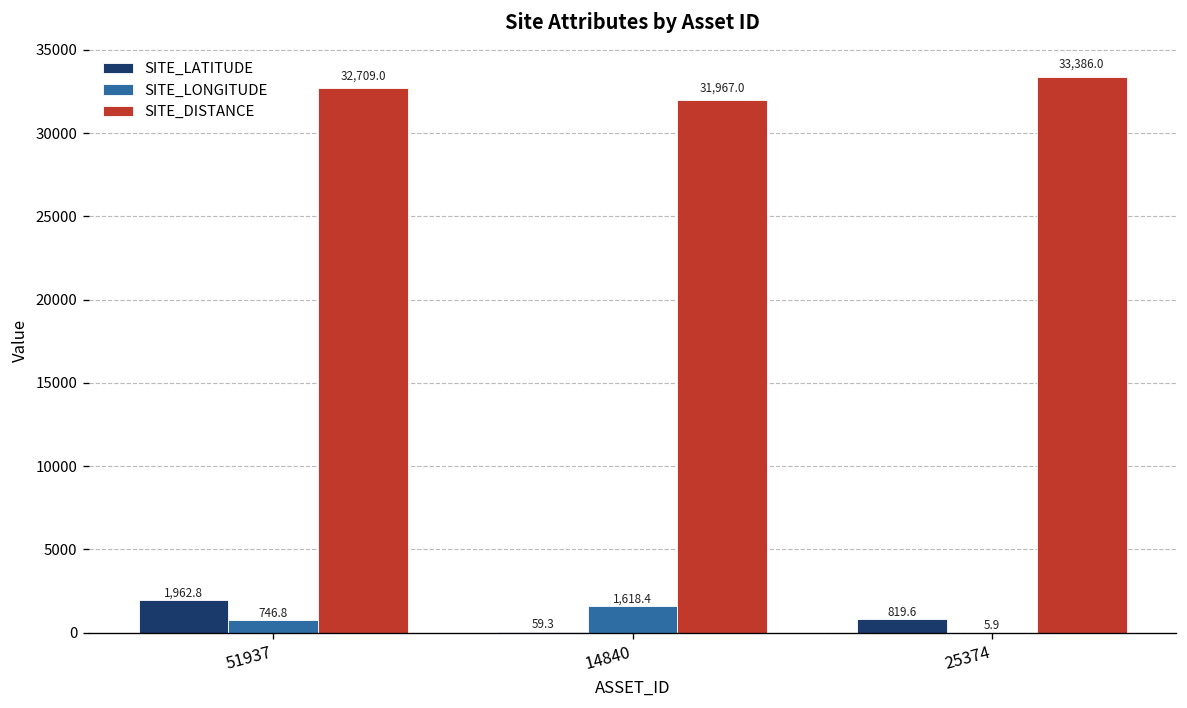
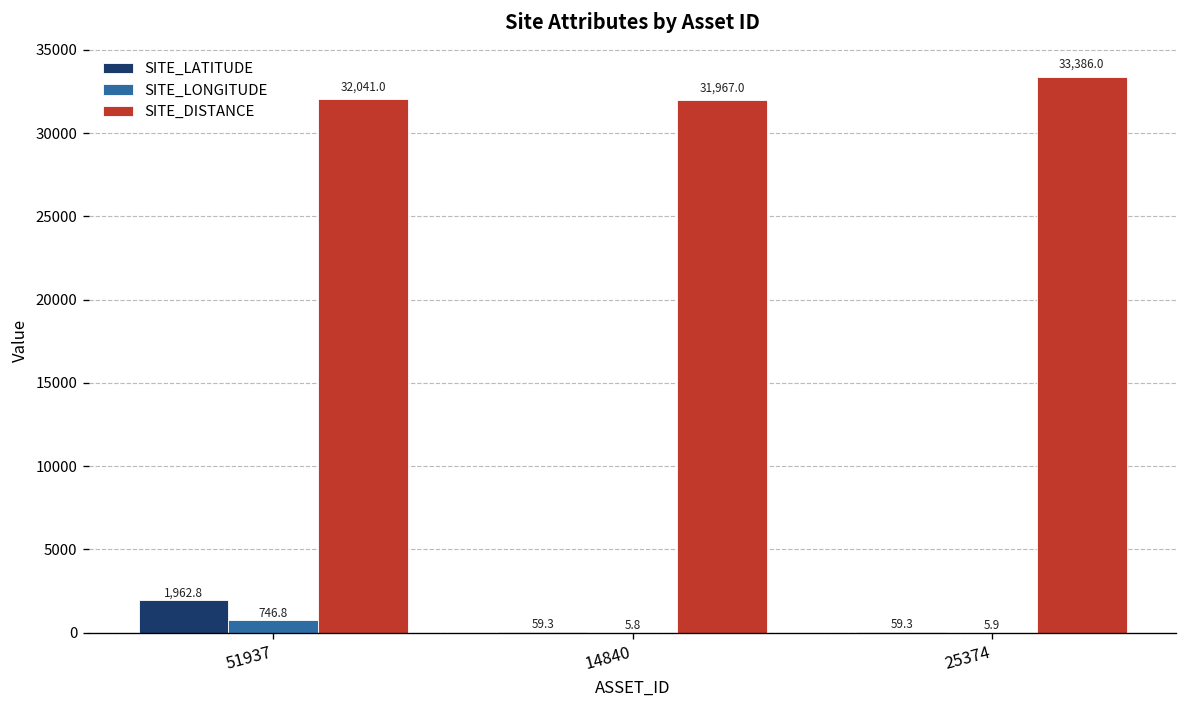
  {
    "SITE_LATITUDE": {
      "51937": "1,962.8",
      "14840": "59.3",
-     "25374": "819.6"
+     "25374": "59.3"
    },
    "SITE_LONGITUDE": {
      "51937": "746.8",
-     "14840": "1,618.4",
+     "14840": "5.8",
      "25374": "5.9"
    },
    "SITE_DISTANCE": {
-     "51937": "32,709.0",
+     "51937": "32,041.0",
      "14840": "31,967.0",
      "25374": "33,386.0"
    }
  }
